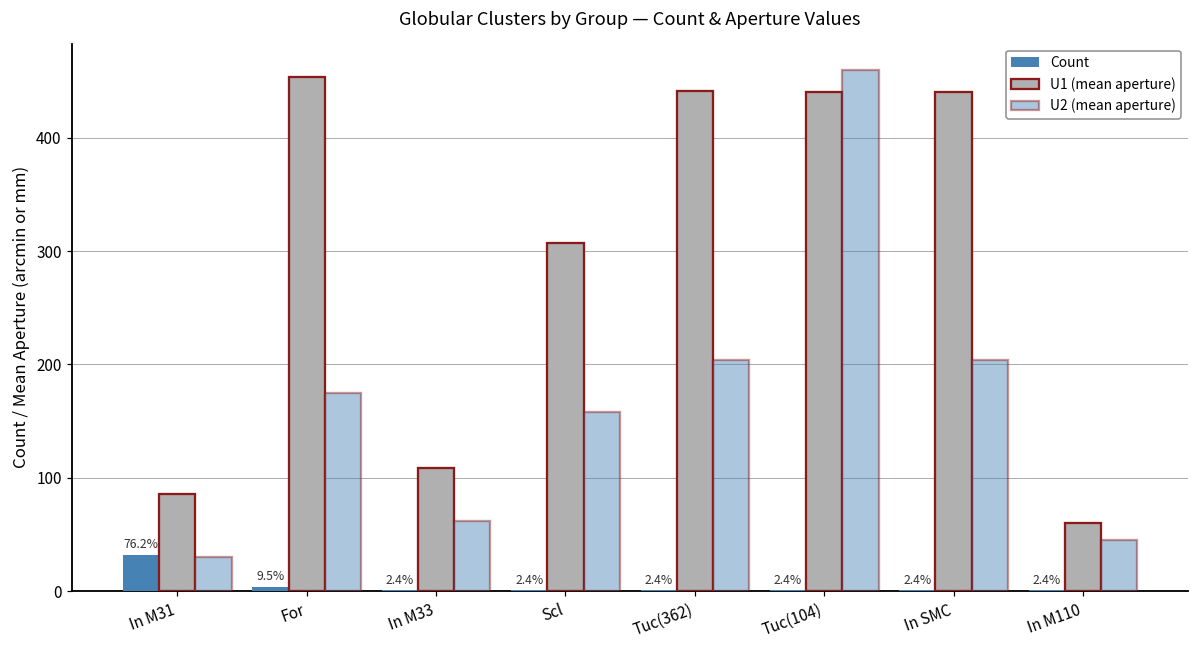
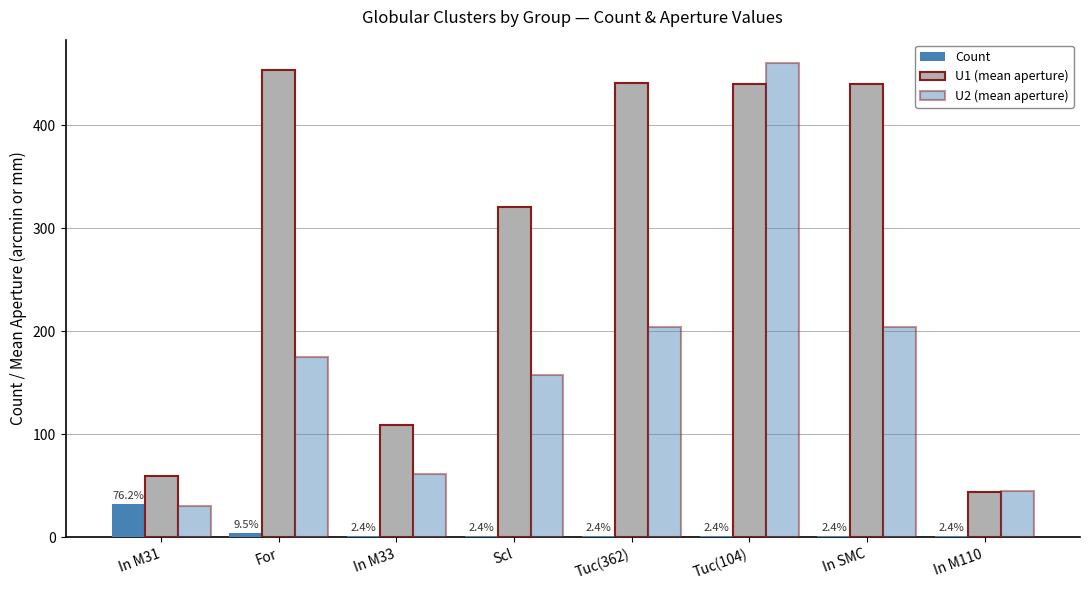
  {
    "U1 (mean aperture)": {
-     "In M31": 86,
+     "In M31": 60,
      "For": 454,
      "In M33": 109,
-     "Scl": 307,
+     "Scl": 321,
      "Tuc(362)": 441,
      "Tuc(104)": 440,
      "In SMC": 440,
-     "In M110": 60
+     "In M110": 44
    }
  }
